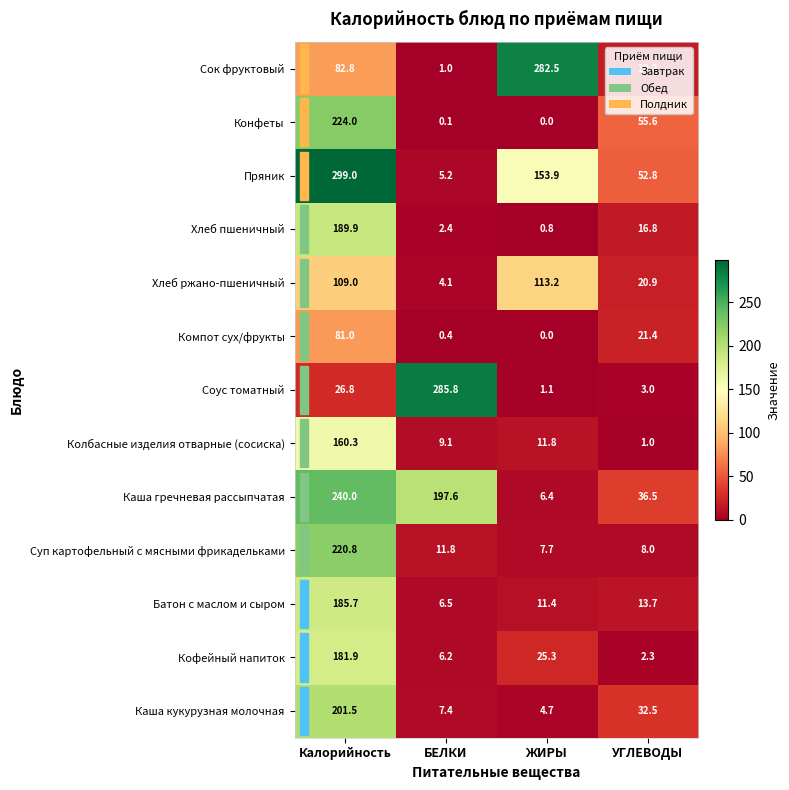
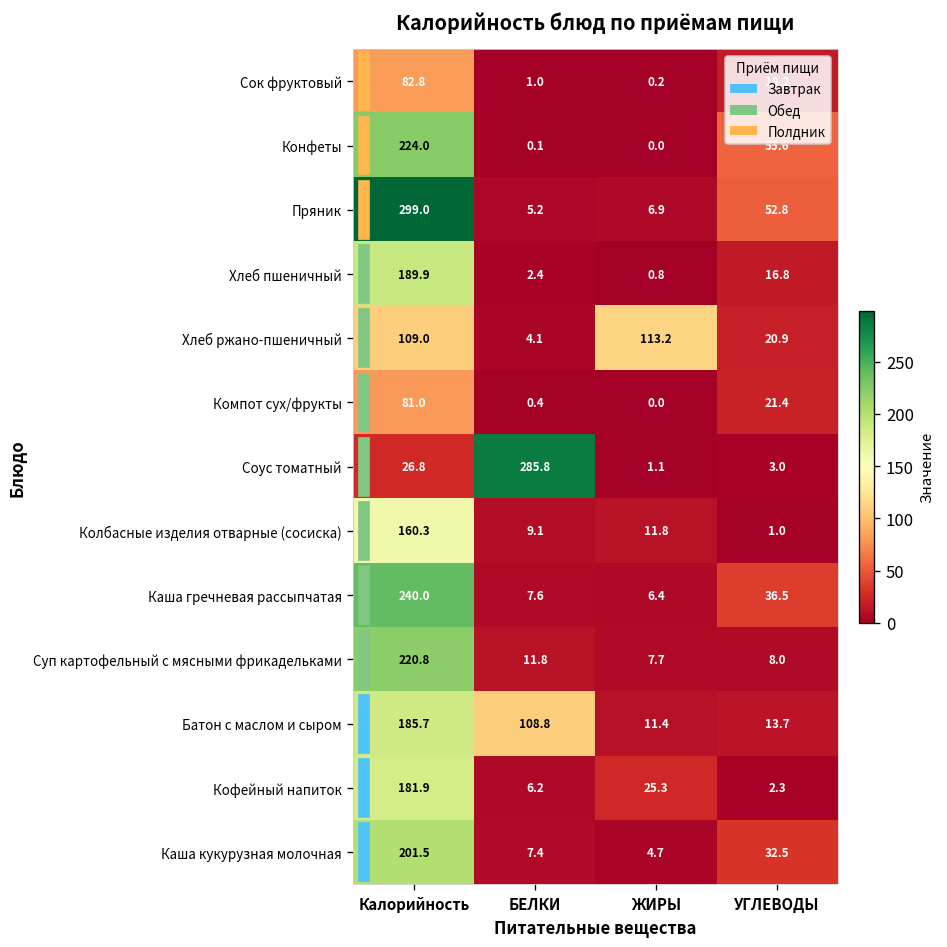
  {
    "Сок фруктовый": {
      "Калорийность": 82.8,
      "БЕЛКИ": 1.0,
-     "ЖИРЫ": 282.5
+     "ЖИРЫ": 0.2
    },
    "Конфеты": {
      "Калорийность": 224.0,
      "БЕЛКИ": 0.1,
      "ЖИРЫ": 0.0,
      "УГЛЕВОДЫ": 55.6
    },
    "Пряник": {
      "Калорийность": 299.0,
      "БЕЛКИ": 5.2,
-     "ЖИРЫ": 153.9,
+     "ЖИРЫ": 6.9,
      "УГЛЕВОДЫ": 52.8
    },
    "Хлеб пшеничный": {
      "Калорийность": 189.9,
      "БЕЛКИ": 2.4,
      "ЖИРЫ": 0.8,
      "УГЛЕВОДЫ": 16.8
    },
    "Хлеб ржано-пшеничный": {
      "Калорийность": 109.0,
      "БЕЛКИ": 4.1,
      "ЖИРЫ": 113.2,
      "УГЛЕВОДЫ": 20.9
    },
    "Компот сух/фрукты": {
      "Калорийность": 81.0,
      "БЕЛКИ": 0.4,
      "ЖИРЫ": 0.0,
      "УГЛЕВОДЫ": 21.4
    },
    "Соус томатный": {
      "Калорийность": 26.8,
      "БЕЛКИ": 285.8,
      "ЖИРЫ": 1.1,
      "УГЛЕВОДЫ": 3.0
    },
    "Колбасные изделия отварные (сосиска)": {
      "Калорийность": 160.3,
      "БЕЛКИ": 9.1,
      "ЖИРЫ": 11.8,
      "УГЛЕВОДЫ": 1.0
    },
    "Каша гречневая рассыпчатая": {
      "Калорийность": 240.0,
-     "БЕЛКИ": 197.6,
+     "БЕЛКИ": 7.6,
      "ЖИРЫ": 6.4,
      "УГЛЕВОДЫ": 36.5
    },
    "Суп картофельный с мясными фрикадельками": {
      "Калорийность": 220.8,
      "БЕЛКИ": 11.8,
      "ЖИРЫ": 7.7,
      "УГЛЕВОДЫ": 8.0
    },
    "Батон с маслом и сыром": {
      "Калорийность": 185.7,
-     "БЕЛКИ": 6.5,
+     "БЕЛКИ": 108.8,
      "ЖИРЫ": 11.4,
      "УГЛЕВОДЫ": 13.7
    },
    "Кофейный напиток": {
      "Калорийность": 181.9,
      "БЕЛКИ": 6.2,
      "ЖИРЫ": 25.3,
      "УГЛЕВОДЫ": 2.3
    },
    "Каша кукурузная молочная": {
      "Калорийность": 201.5,
      "БЕЛКИ": 7.4,
      "ЖИРЫ": 4.7,
      "УГЛЕВОДЫ": 32.5
    }
  }
